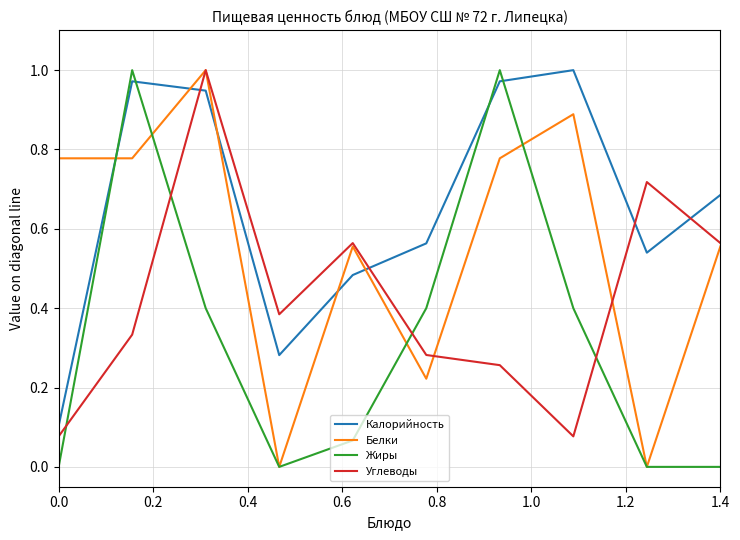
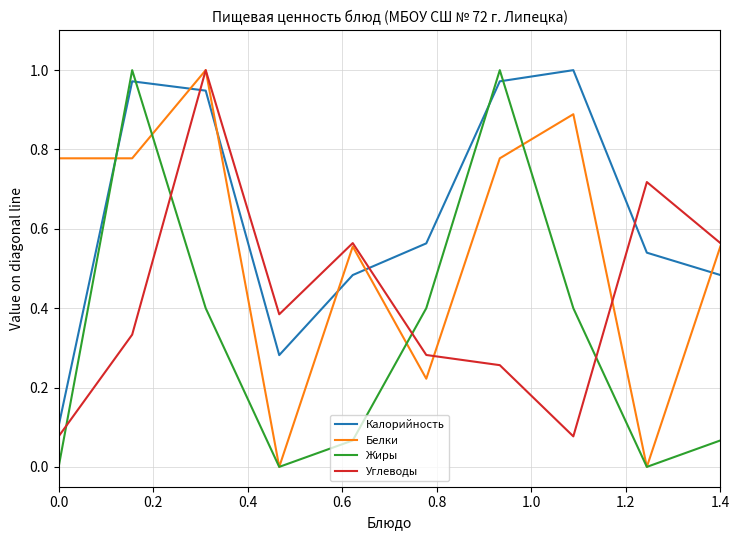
  {
    "Калорийность": {
      "0.0": 0.10,
-     "1.4": 0.69
+     "1.4": 0.48
    },
    "Белки": {
      "0.0": 0.78,
      "1.4": 0.56
    },
    "Жиры": {
      "0.0": 0.00,
-     "1.4": 0.00
+     "1.4": 0.07
    },
    "Углеводы": {
      "0.0": 0.08,
      "1.4": 0.56
    }
  }
